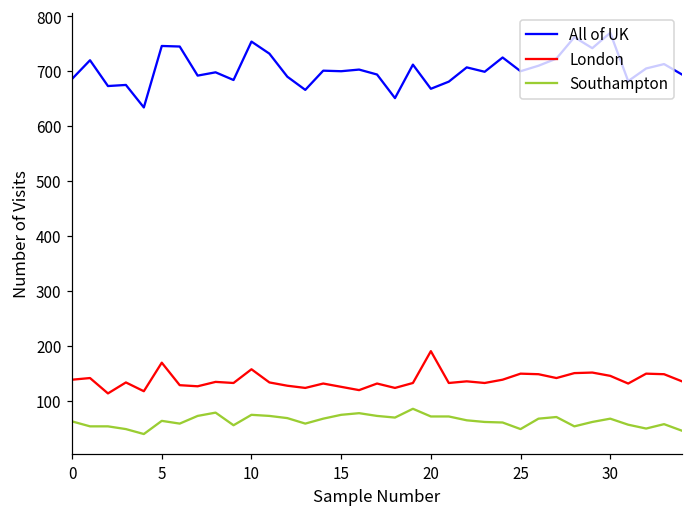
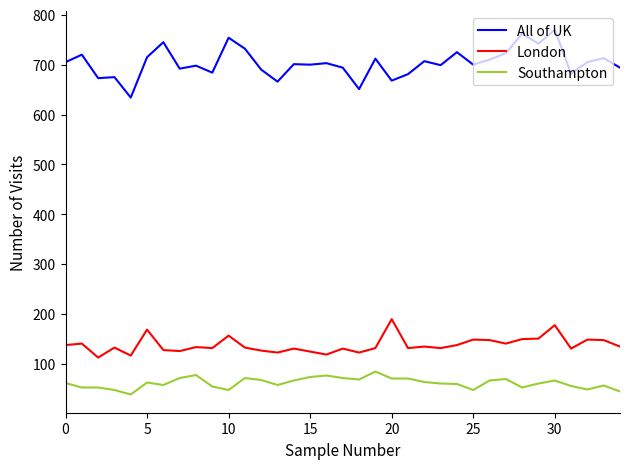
  {
    "All of UK": {
-     "0": 690,
-     "5": 750,
+     "0": 710,
+     "5": 720,
      "10": 750,
      "15": 700,
      "20": 670
    },
    "London": {
      "0": 140,
      "5": 170,
      "10": 160,
      "15": 130,
      "20": 190,
      "25": 150,
-     "30": 150
+     "30": 180
    },
    "Southampton": {
      "0": 60,
      "5": 60,
-     "10": 70,
+     "10": 50,
      "15": 70,
      "20": 70,
      "25": 50,
      "30": 70
    }
  }
